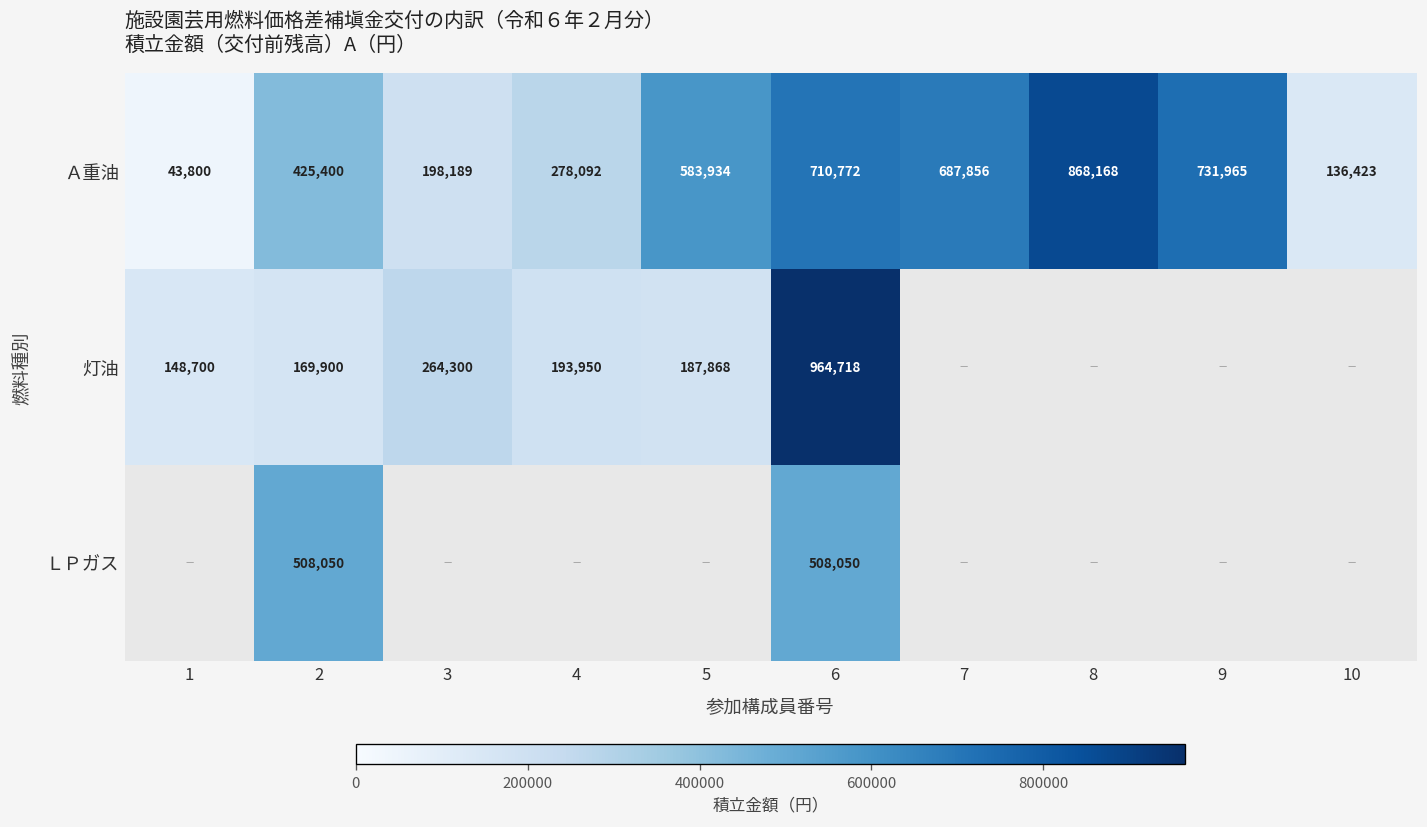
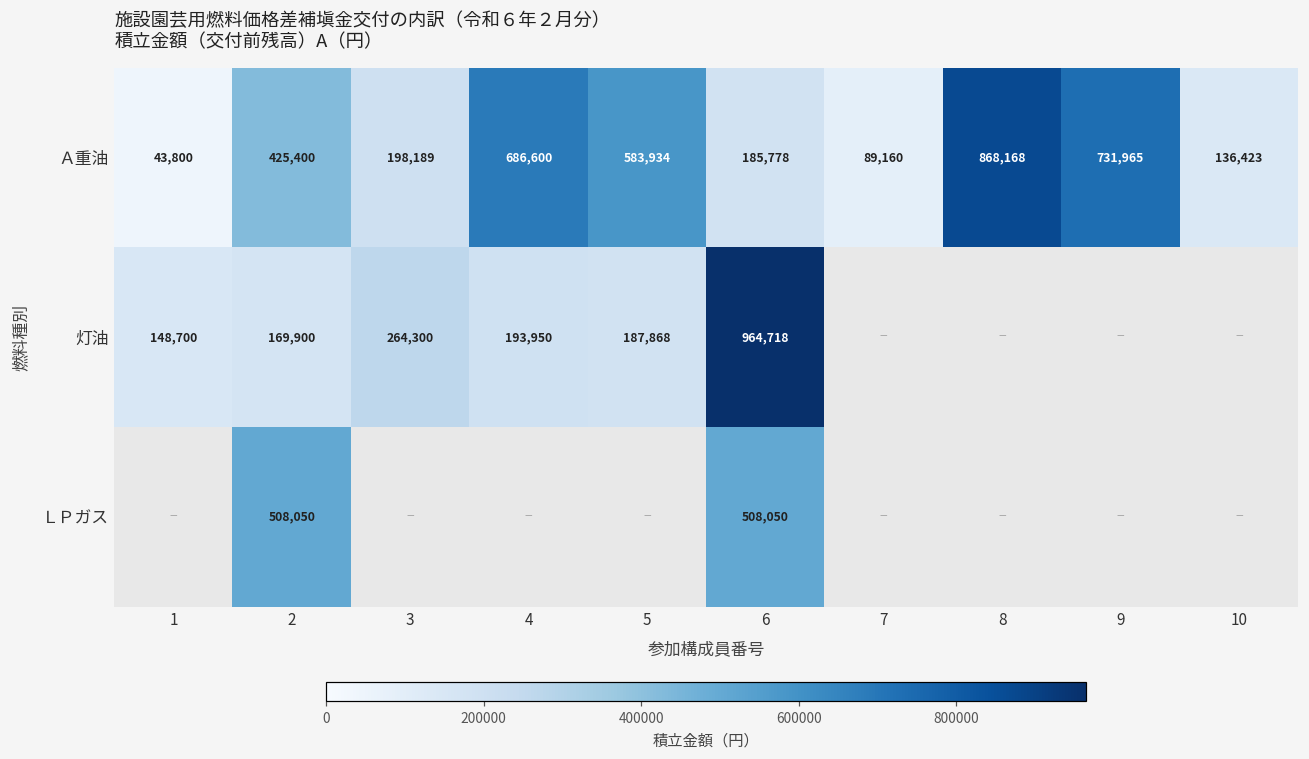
  {
    "Ａ重油": {
      "1": "43,800",
      "2": "425,400",
      "3": "198,189",
-     "4": "278,092",
+     "4": "686,600",
      "5": "583,934",
-     "6": "710,772",
-     "7": "687,856",
+     "6": "185,778",
+     "7": "89,160",
      "8": "868,168",
      "9": "731,965",
      "10": "136,423"
    },
    "灯油": {
      "1": "148,700",
      "2": "169,900",
      "3": "264,300",
      "4": "193,950",
      "5": "187,868",
      "6": "964,718"
    },
    "ＬＰガス": {
      "2": "508,050",
      "6": "508,050"
    }
  }
